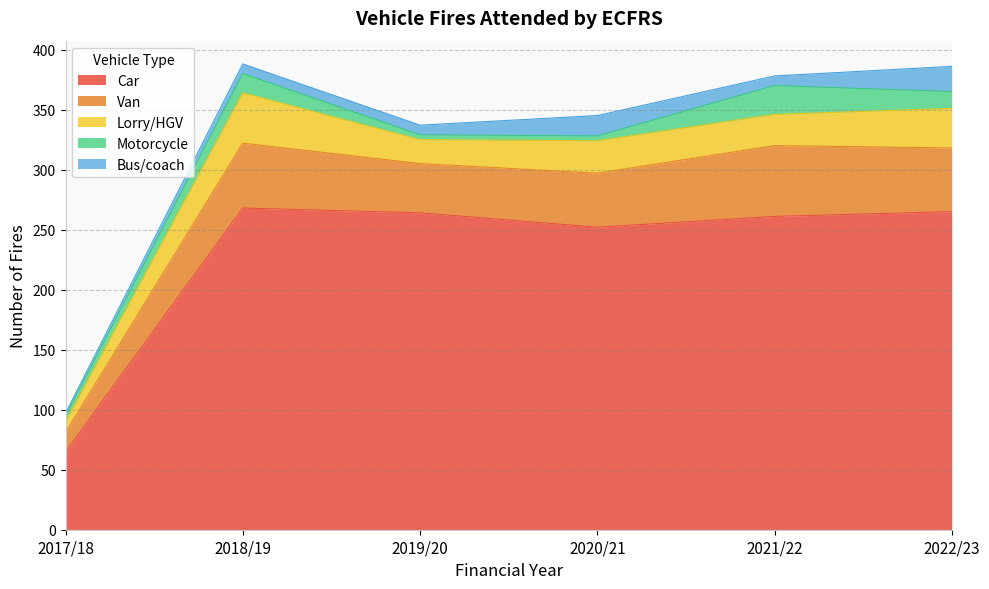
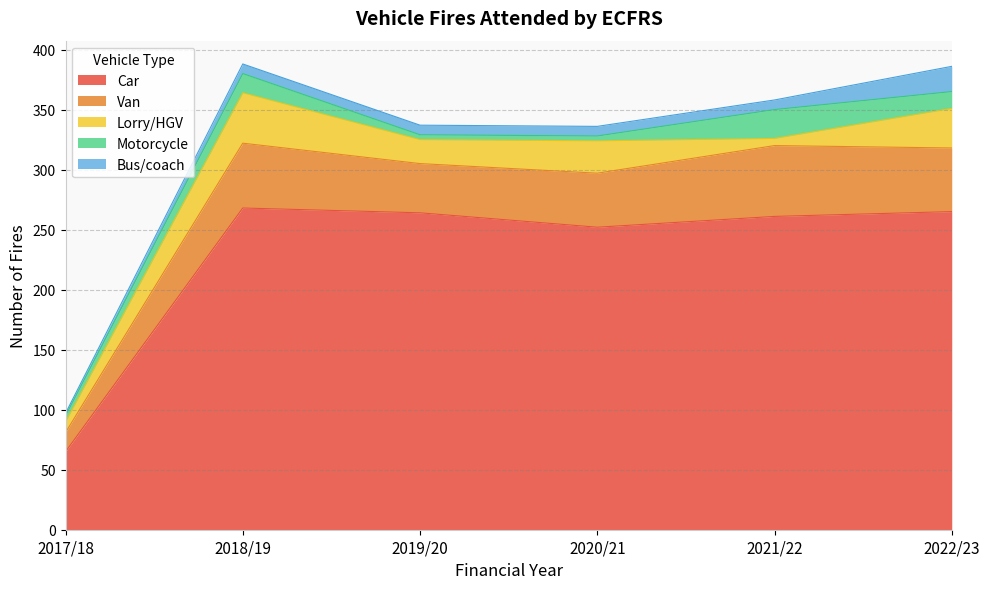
  {
    "Lorry/HGV": {
      "2017/18": 9,
      "2018/19": 42,
      "2019/20": 20,
      "2020/21": 27,
-     "2021/22": 26,
+     "2021/22": 6,
      "2022/23": 33
    },
    "Motorcycle": {
      "2018/19": 16,
      "2019/20": 4,
      "2020/21": 4,
      "2021/22": 24,
      "2022/23": 14
    },
    "Bus/coach": {
      "2018/19": 8,
      "2019/20": 8,
-     "2020/21": 17,
+     "2020/21": 8,
      "2021/22": 8,
      "2022/23": 21
    }
  }
